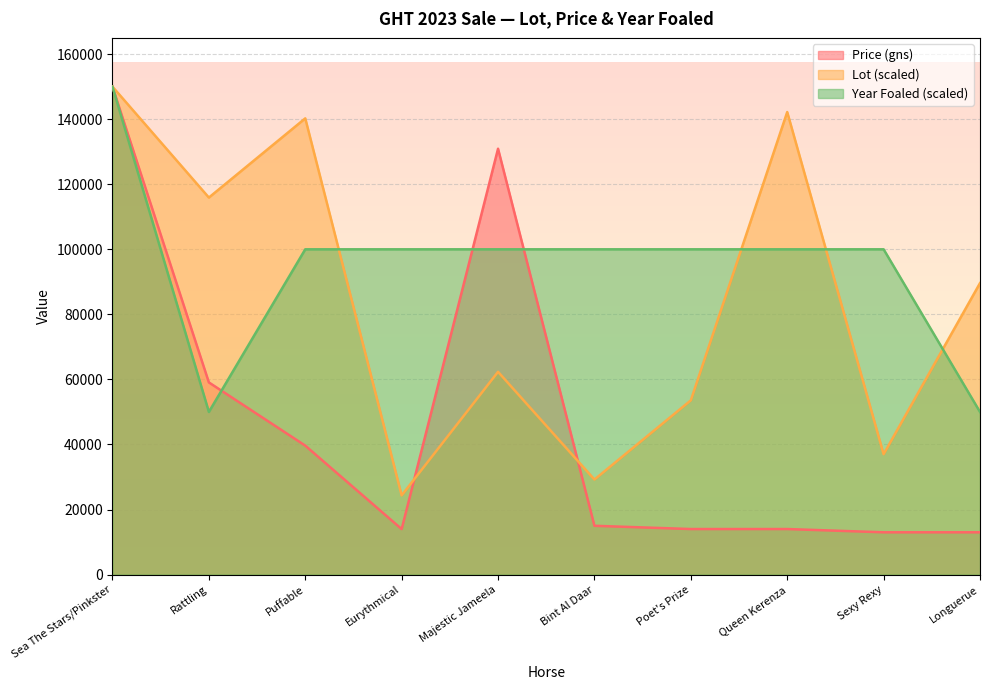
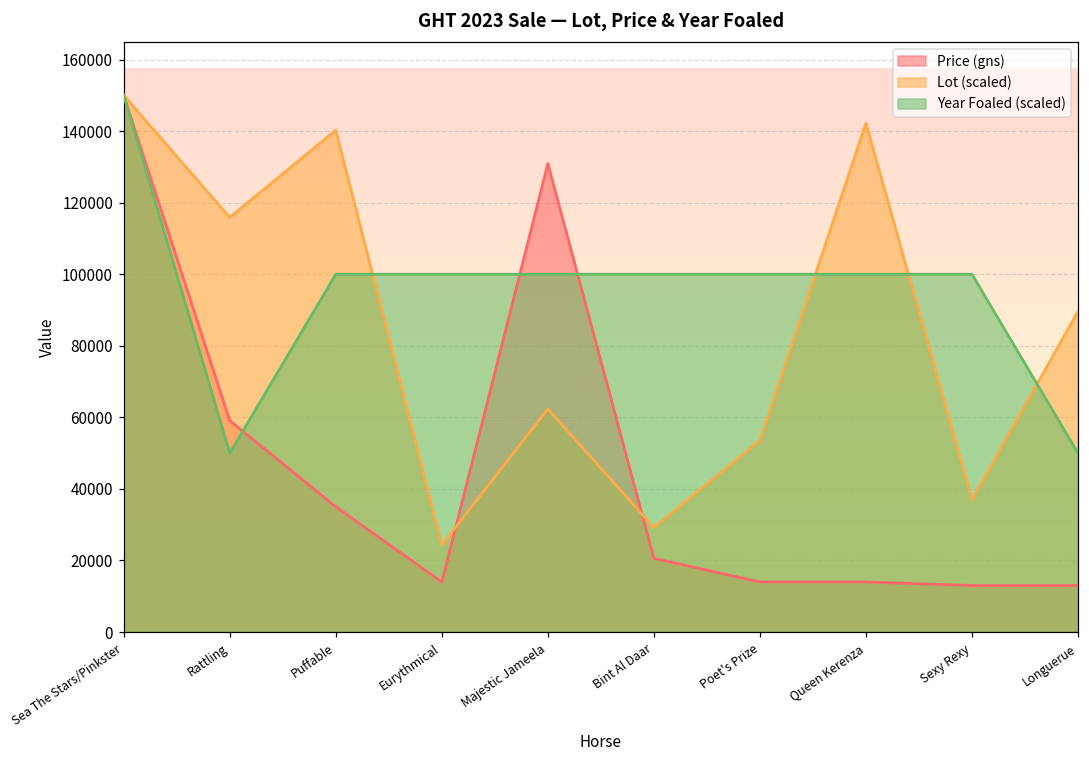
  {
    "Price (gns)": {
      "Rattling": 59000,
-     "Puffable": 40000,
+     "Puffable": 35000,
      "Eurythmical": 14000,
      "Majestic Jameela": 131000,
-     "Bint Al Daar": 15000,
+     "Bint Al Daar": 21000,
      "Poet's Prize": 14000,
      "Queen Kerenza": 14000,
      "Sexy Rexy": 13000,
      "Longuerue": 13000
    },
    "Lot (scaled)": {
      "Rattling": 116000,
      "Puffable": 140000,
      "Eurythmical": 24000,
      "Majestic Jameela": 62000,
      "Bint Al Daar": 29000,
      "Poet's Prize": 54000,
      "Queen Kerenza": 142000,
      "Sexy Rexy": 37000,
      "Longuerue": 90000
    },
    "Year Foaled (scaled)": {
      "Rattling": 50000,
      "Puffable": 100000,
      "Eurythmical": 100000,
      "Majestic Jameela": 100000,
      "Bint Al Daar": 100000,
      "Poet's Prize": 100000,
      "Queen Kerenza": 100000,
      "Sexy Rexy": 100000,
      "Longuerue": 50000
    }
  }
